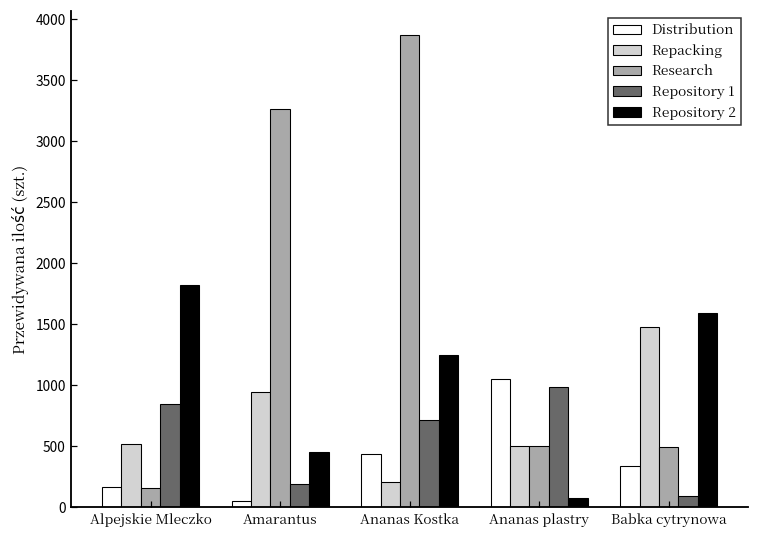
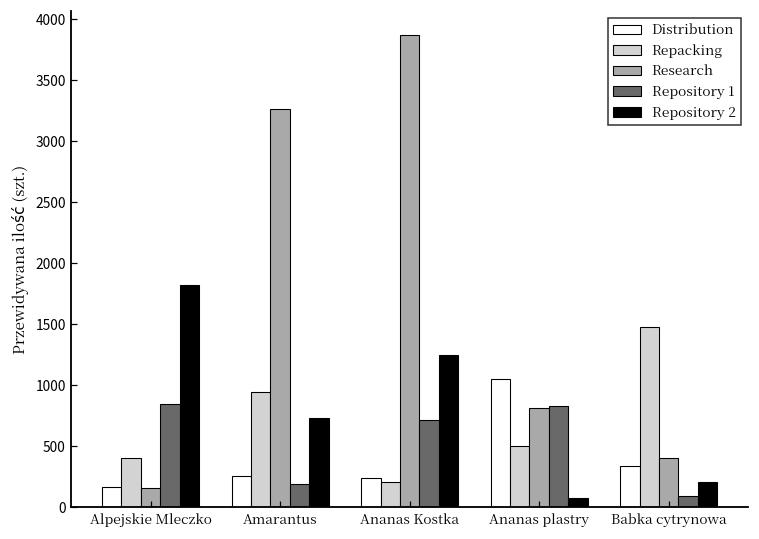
  {
    "Distribution": {
      "Alpejskie Mleczko": 170,
-     "Amarantus": 50,
-     "Ananas Kostka": 440,
+     "Amarantus": 260,
+     "Ananas Kostka": 240,
      "Ananas plastry": 1050,
      "Babka cytrynowa": 340
    },
    "Repacking": {
-     "Alpejskie Mleczko": 520,
+     "Alpejskie Mleczko": 410,
      "Amarantus": 950,
      "Ananas Kostka": 210,
      "Ananas plastry": 500,
      "Babka cytrynowa": 1480
    },
    "Research": {
      "Alpejskie Mleczko": 160,
      "Amarantus": 3270,
      "Ananas Kostka": 3870,
-     "Ananas plastry": 500,
-     "Babka cytrynowa": 490
+     "Ananas plastry": 820,
+     "Babka cytrynowa": 410
    },
    "Repository 1": {
      "Alpejskie Mleczko": 850,
      "Amarantus": 190,
      "Ananas Kostka": 720,
-     "Ananas plastry": 990,
+     "Ananas plastry": 830,
      "Babka cytrynowa": 90
    },
    "Repository 2": {
      "Alpejskie Mleczko": 1820,
-     "Amarantus": 460,
+     "Amarantus": 740,
      "Ananas Kostka": 1250,
      "Ananas plastry": 80,
-     "Babka cytrynowa": 1590
+     "Babka cytrynowa": 210
    }
  }
